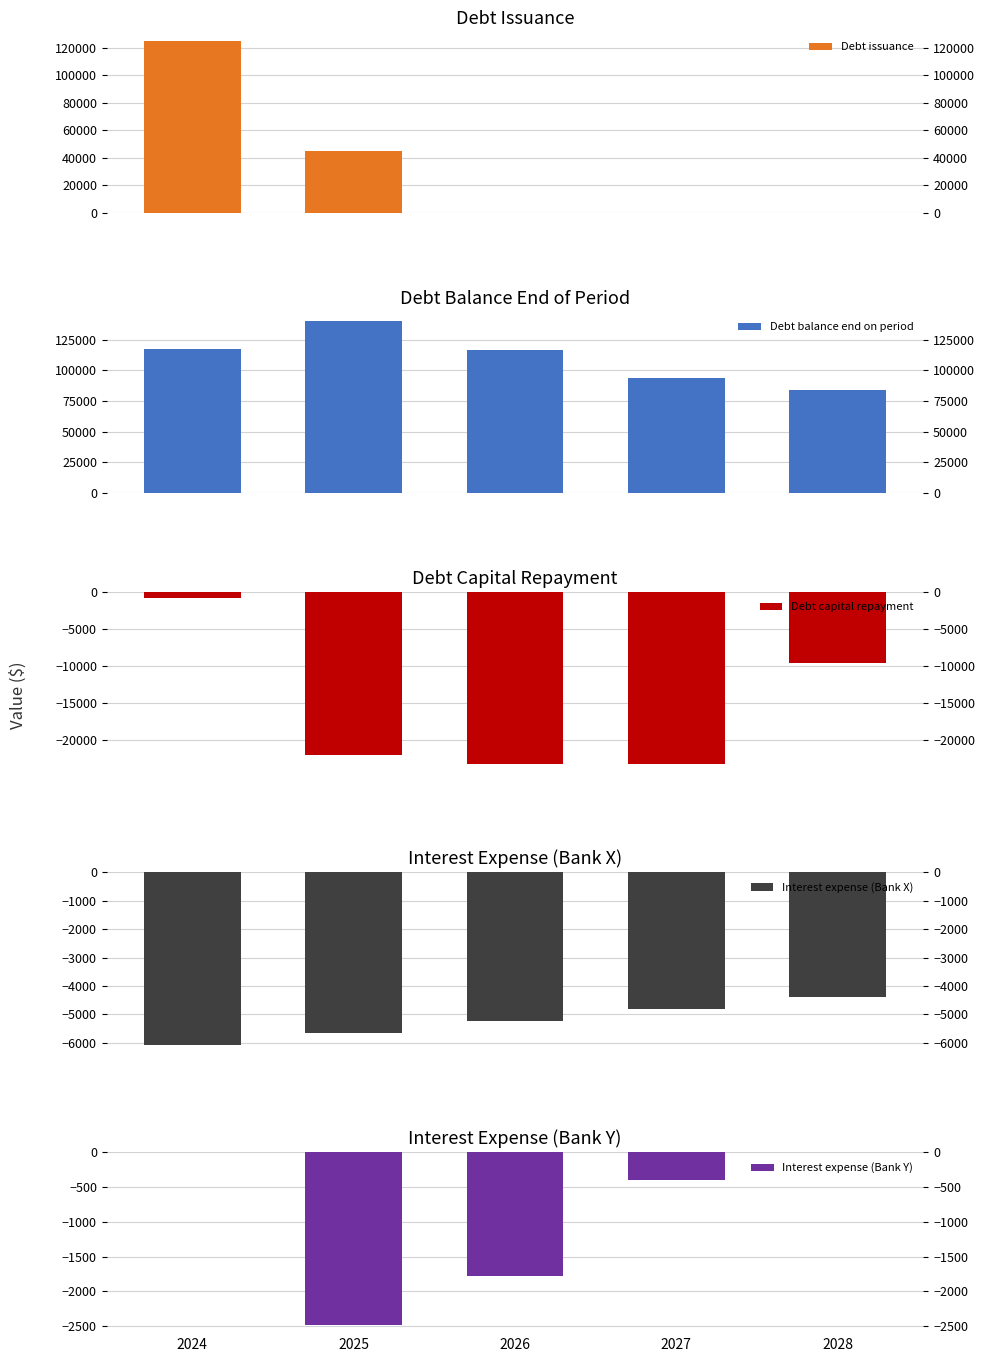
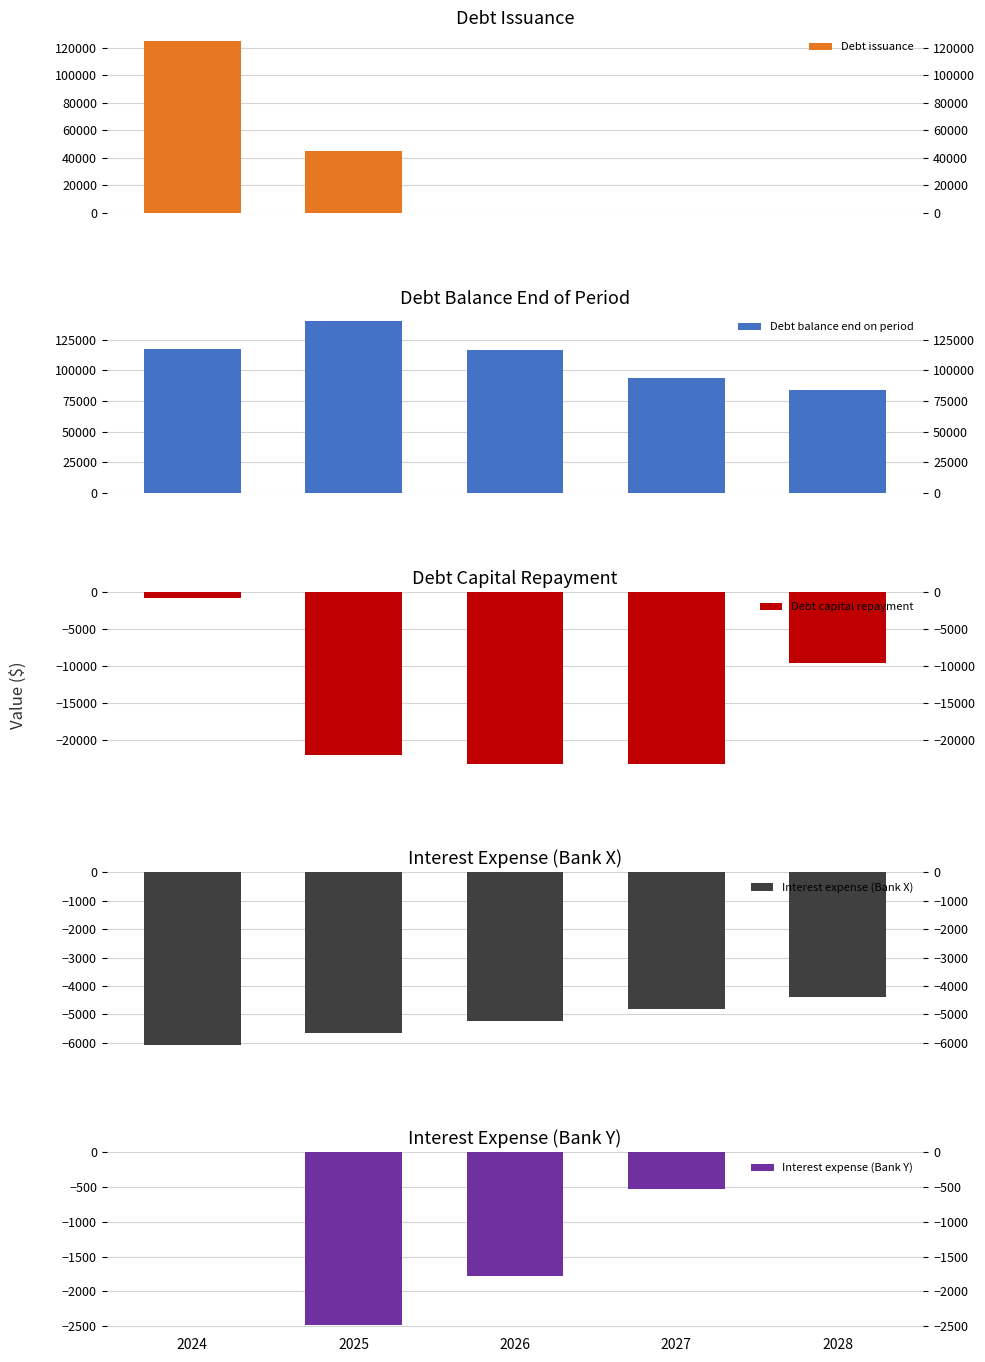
  {
    "Interest Expense (Bank Y)": {
      "2024": 0,
      "2025": -2500,
      "2026": -1800,
-     "2027": -400,
+     "2027": -500,
      "2028": 0
    }
  }
